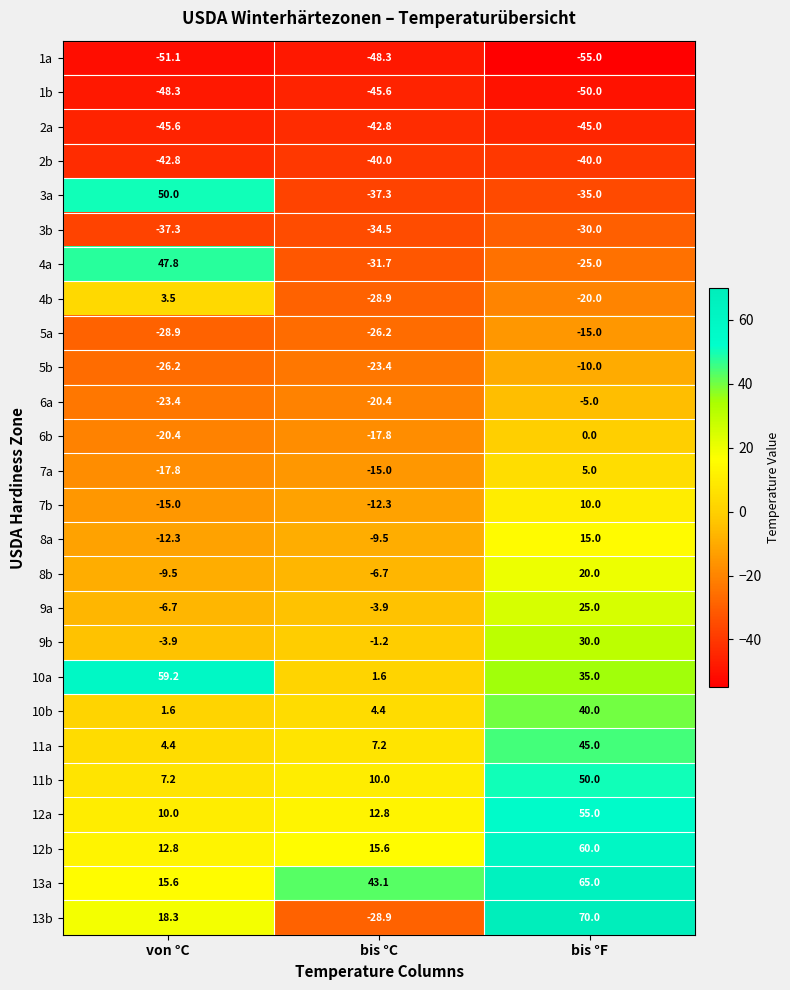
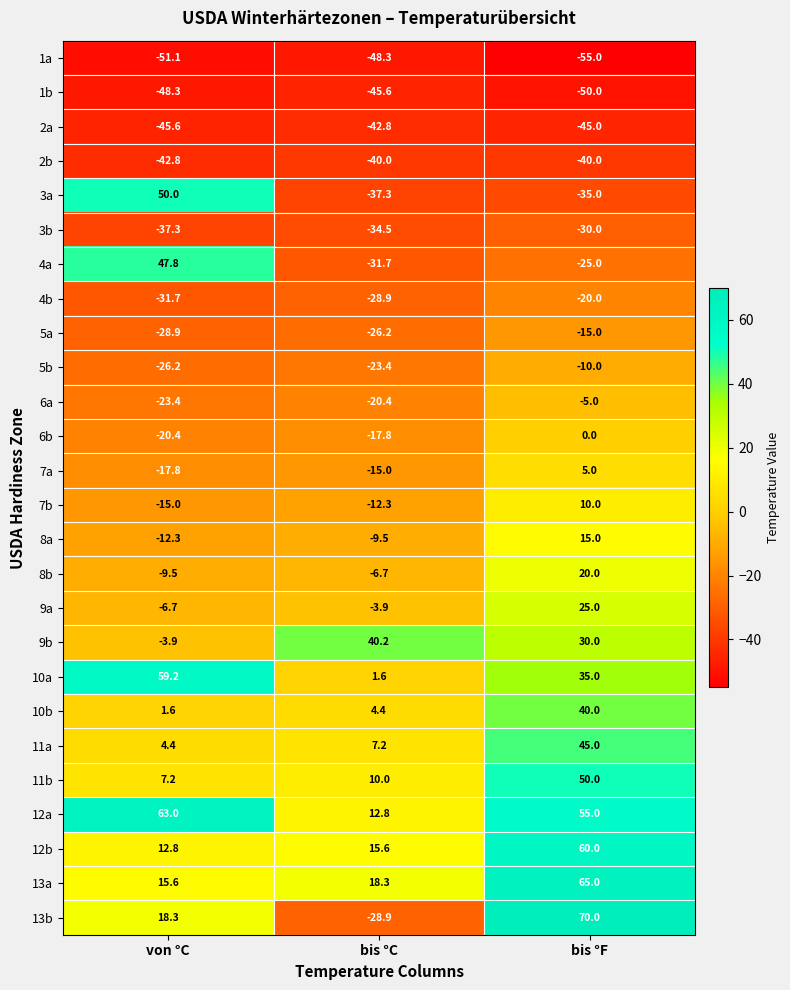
  {
    "1a": {
      "von °C": -51.1,
      "bis °C": -48.3,
      "bis °F": -55.0
    },
    "1b": {
      "von °C": -48.3,
      "bis °C": -45.6,
      "bis °F": -50.0
    },
    "2a": {
      "von °C": -45.6,
      "bis °C": -42.8,
      "bis °F": -45.0
    },
    "2b": {
      "von °C": -42.8,
      "bis °C": -40.0,
      "bis °F": -40.0
    },
    "3a": {
      "von °C": 50.0,
      "bis °C": -37.3,
      "bis °F": -35.0
    },
    "3b": {
      "von °C": -37.3,
      "bis °C": -34.5,
      "bis °F": -30.0
    },
    "4a": {
      "von °C": 47.8,
      "bis °C": -31.7,
      "bis °F": -25.0
    },
    "4b": {
-     "von °C": 3.5,
+     "von °C": -31.7,
      "bis °C": -28.9,
      "bis °F": -20.0
    },
    "5a": {
      "von °C": -28.9,
      "bis °C": -26.2,
      "bis °F": -15.0
    },
    "5b": {
      "von °C": -26.2,
      "bis °C": -23.4,
      "bis °F": -10.0
    },
    "6a": {
      "von °C": -23.4,
      "bis °C": -20.4,
      "bis °F": -5.0
    },
    "6b": {
      "von °C": -20.4,
      "bis °C": -17.8,
      "bis °F": 0.0
    },
    "7a": {
      "von °C": -17.8,
      "bis °C": -15.0,
      "bis °F": 5.0
    },
    "7b": {
      "von °C": -15.0,
      "bis °C": -12.3,
      "bis °F": 10.0
    },
    "8a": {
      "von °C": -12.3,
      "bis °C": -9.5,
      "bis °F": 15.0
    },
    "8b": {
      "von °C": -9.5,
      "bis °C": -6.7,
      "bis °F": 20.0
    },
    "9a": {
      "von °C": -6.7,
      "bis °C": -3.9,
      "bis °F": 25.0
    },
    "9b": {
      "von °C": -3.9,
-     "bis °C": -1.2,
+     "bis °C": 40.2,
      "bis °F": 30.0
    },
    "10a": {
      "von °C": 59.2,
      "bis °C": 1.6,
      "bis °F": 35.0
    },
    "10b": {
      "von °C": 1.6,
      "bis °C": 4.4,
      "bis °F": 40.0
    },
    "11a": {
      "von °C": 4.4,
      "bis °C": 7.2,
      "bis °F": 45.0
    },
    "11b": {
      "von °C": 7.2,
      "bis °C": 10.0,
      "bis °F": 50.0
    },
    "12a": {
-     "von °C": 10.0,
+     "von °C": 63.0,
      "bis °C": 12.8,
      "bis °F": 55.0
    },
    "12b": {
      "von °C": 12.8,
      "bis °C": 15.6,
      "bis °F": 60.0
    },
    "13a": {
      "von °C": 15.6,
-     "bis °C": 43.1,
+     "bis °C": 18.3,
      "bis °F": 65.0
    },
    "13b": {
      "von °C": 18.3,
      "bis °C": -28.9,
      "bis °F": 70.0
    }
  }
